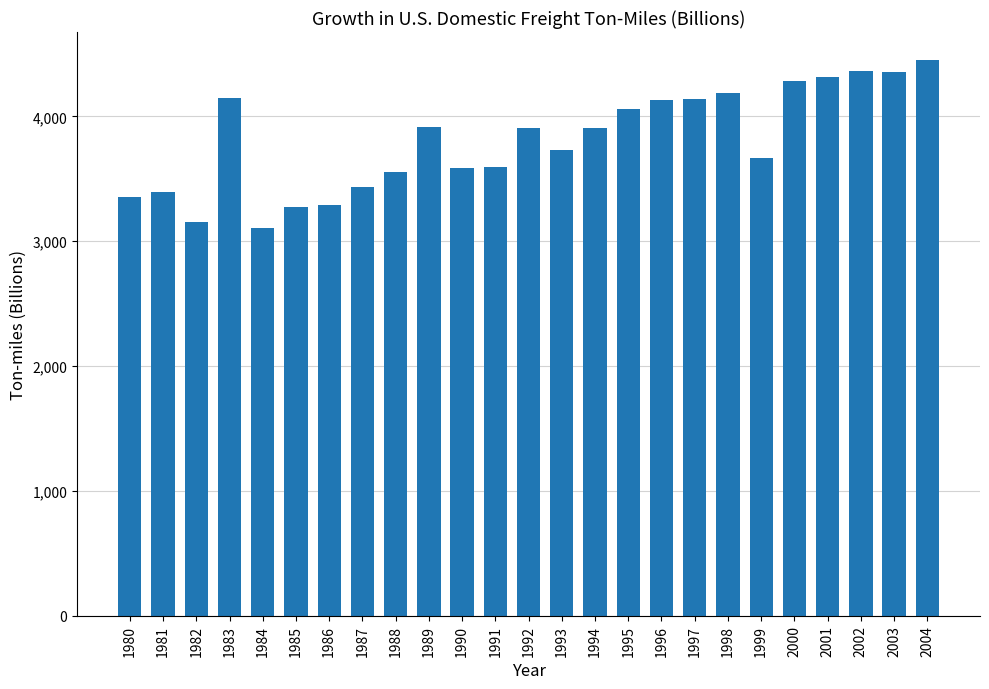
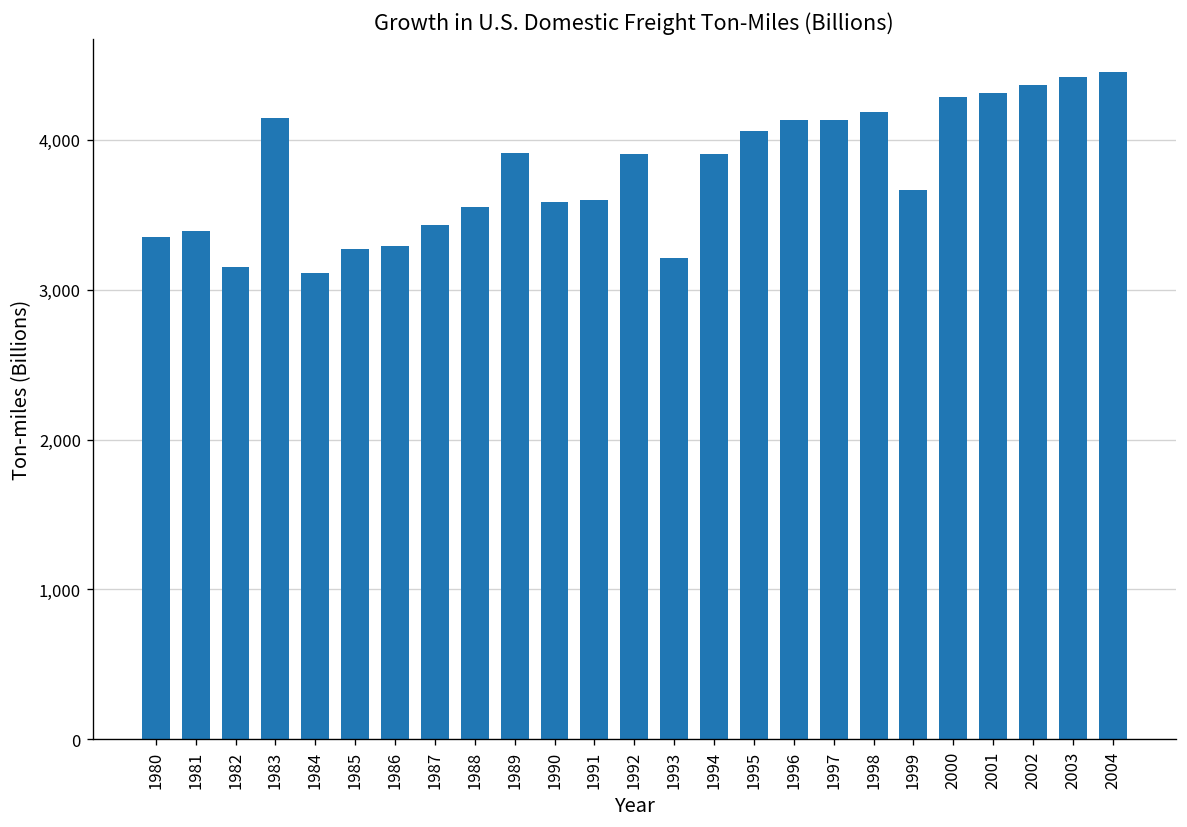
  {
    "1980": "3,350",
    "1981": "3,390",
    "1982": "3,150",
    "1983": "4,150",
    "1984": "3,110",
    "1985": "3,270",
    "1986": "3,290",
    "1987": "3,430",
    "1988": "3,550",
    "1989": "3,920",
    "1990": "3,580",
    "1991": "3,600",
    "1992": "3,910",
-   "1993": "3,730",
+   "1993": "3,210",
    "1994": "3,900",
    "1995": "4,060",
    "1996": "4,130",
    "1997": "4,140",
    "1998": "4,190",
    "1999": "3,670",
    "2000": "4,290",
    "2001": "4,320",
    "2002": "4,370",
-   "2003": "4,360",
+   "2003": "4,420",
    "2004": "4,450"
  }
